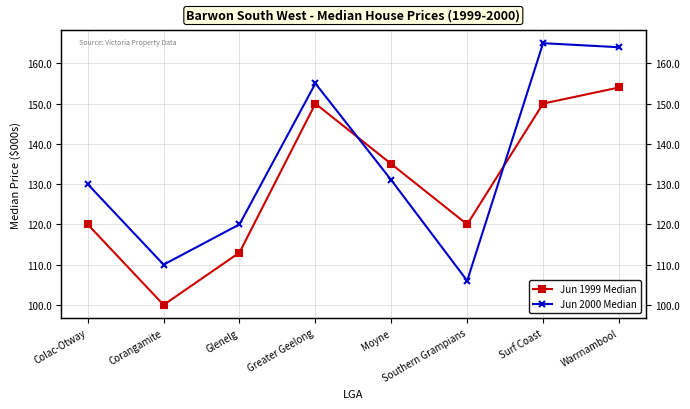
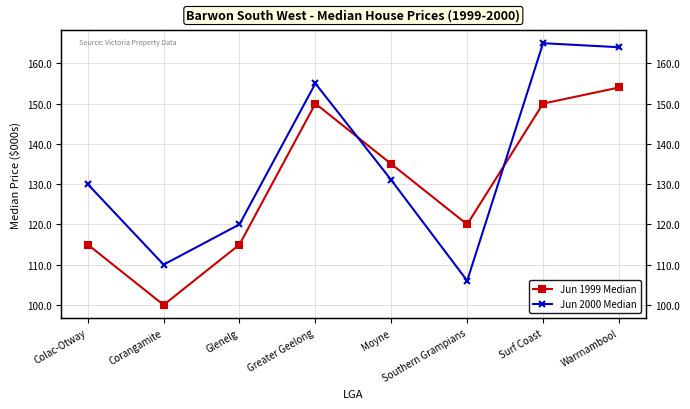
  {
    "Jun 1999 Median": {
-     "Colac-Otway": 120,
+     "Colac-Otway": 115,
      "Corangamite": 100,
-     "Glenelg": 113,
+     "Glenelg": 115,
      "Greater Geelong": 150,
      "Moyne": 135,
      "Southern Grampians": 120,
      "Surf Coast": 150,
      "Warrnambool": 154
    },
    "Jun 2000 Median": {
      "Colac-Otway": 130,
      "Corangamite": 110,
      "Glenelg": 120,
      "Greater Geelong": 155,
      "Moyne": 131,
      "Southern Grampians": 106,
      "Surf Coast": 165,
      "Warrnambool": 164
    }
  }
